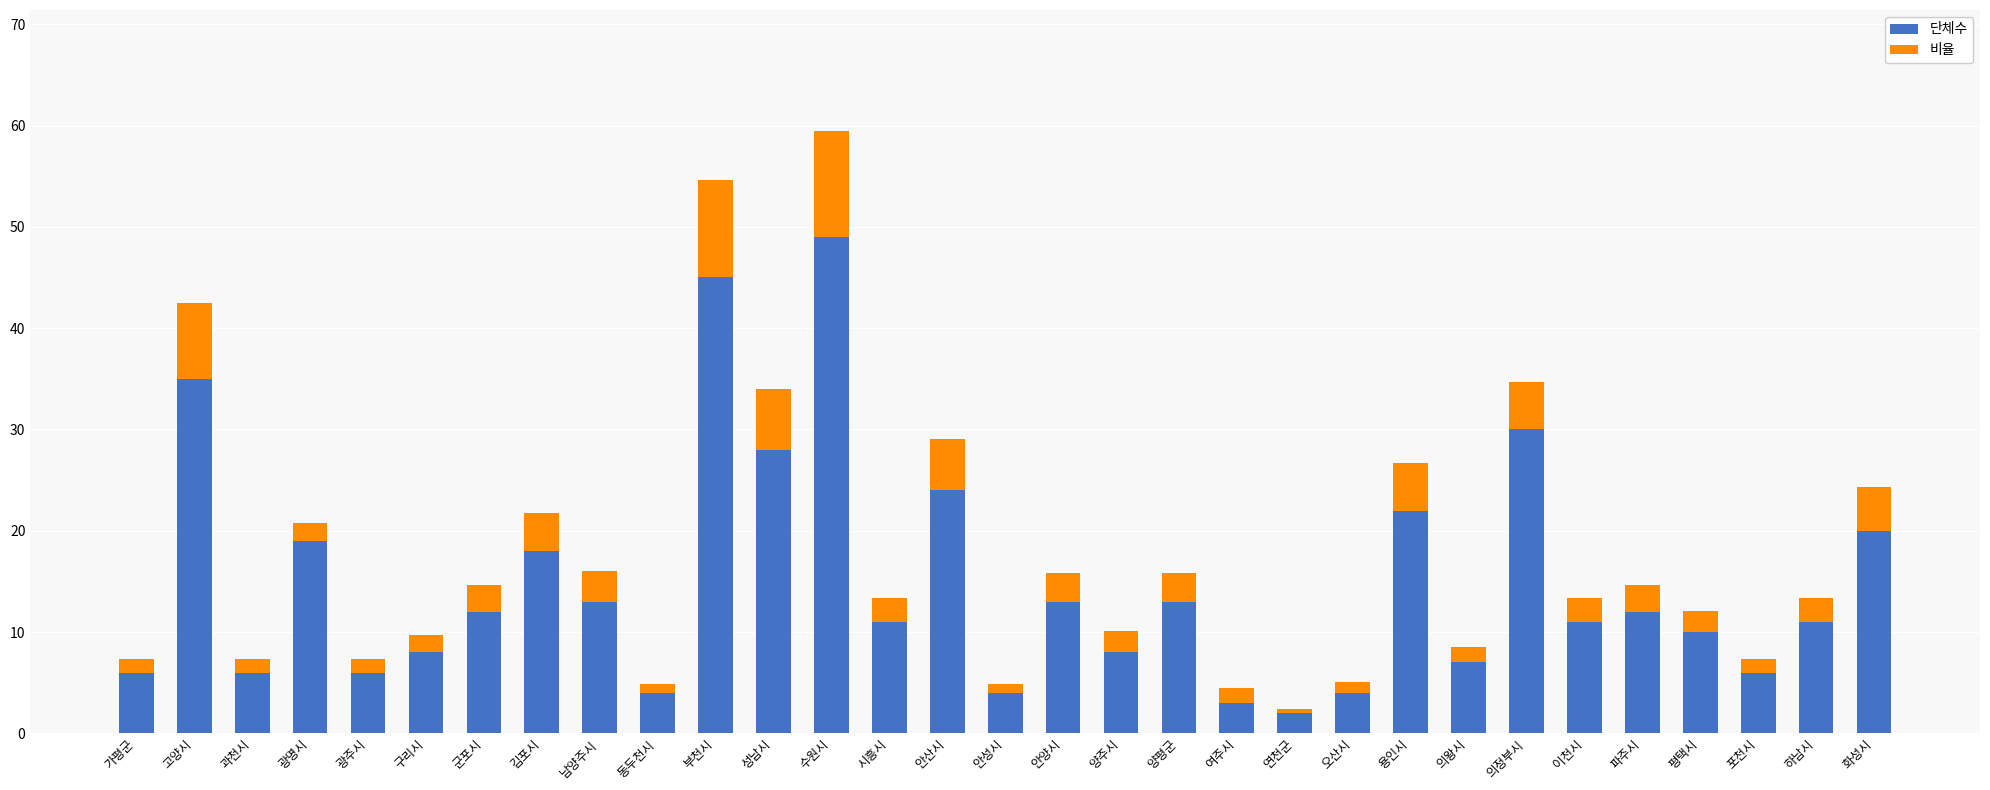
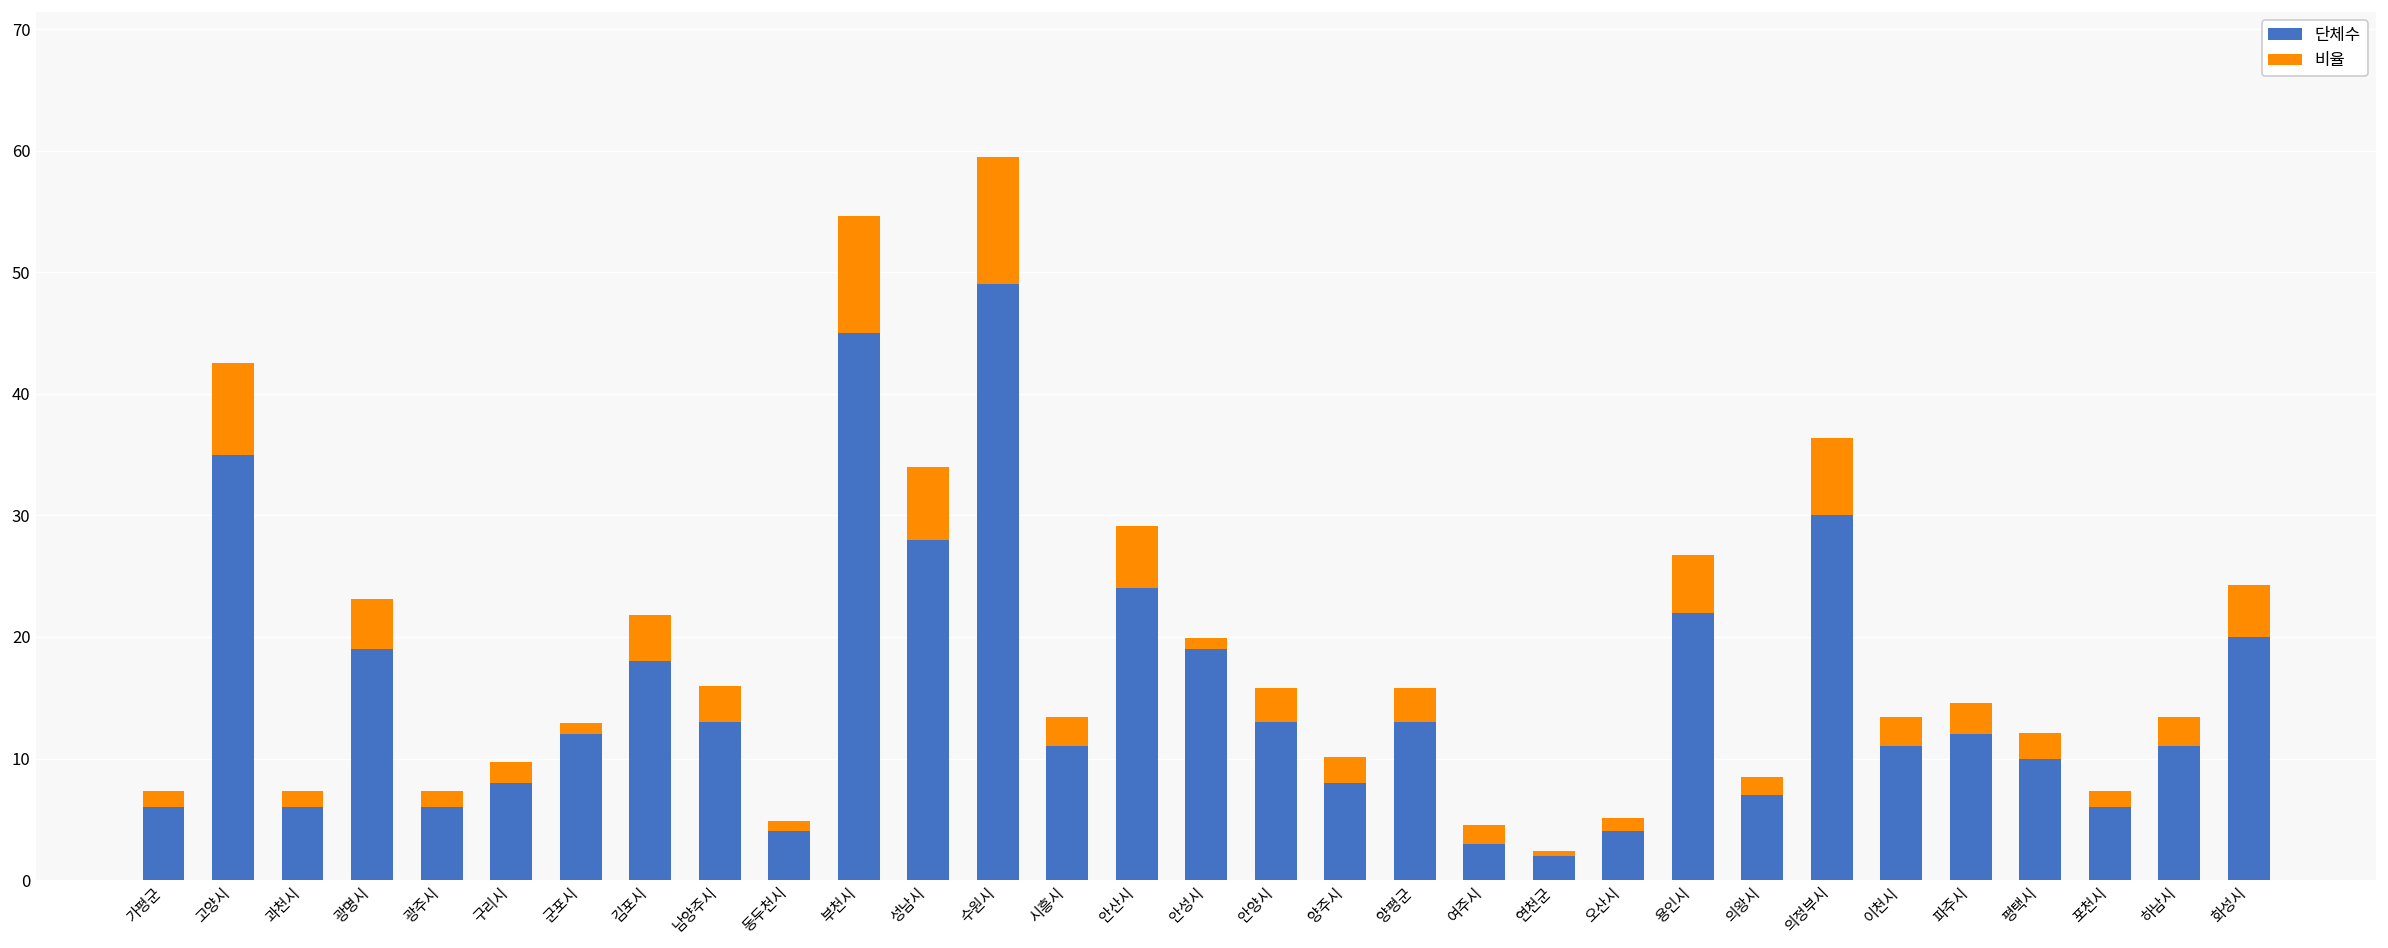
  {
    "단체수": {
      "가평군": 6,
      "고양시": 35,
      "과천시": 6,
      "광명시": 19,
      "광주시": 6,
      "구리시": 8,
      "군포시": 12,
      "김포시": 18,
      "남양주시": 13,
      "동두천시": 4,
      "부천시": 45,
      "성남시": 28,
      "수원시": 49,
      "시흥시": 11,
      "안산시": 24,
-     "안성시": 4,
+     "안성시": 19,
      "안양시": 13,
      "양주시": 8,
      "양평군": 13,
      "여주시": 3,
      "연천군": 2,
      "오산시": 4,
      "용인시": 22,
      "의왕시": 7,
      "의정부시": 30,
      "이천시": 11,
      "파주시": 12,
      "평택시": 10,
      "포천시": 6,
      "하남시": 11,
      "화성시": 20
    },
    "비율": {
      "가평군": 1.3,
      "고양시": 7.5,
      "과천시": 1.3,
-     "광명시": 1.8,
+     "광명시": 4.1,
      "광주시": 1.3,
      "구리시": 1.7,
-     "군포시": 2.6,
+     "군포시": 0.9,
      "김포시": 3.8,
      "남양주시": 3.0,
      "동두천시": 0.9,
      "부천시": 9.6,
      "성남시": 6.0,
      "수원시": 10.5,
      "시흥시": 2.4,
      "안산시": 5.1,
      "안성시": 0.9,
      "안양시": 2.8,
      "양주시": 2.1,
      "양평군": 2.8,
      "여주시": 1.5,
      "연천군": 0.4,
      "오산시": 1.1,
      "용인시": 4.7,
      "의왕시": 1.5,
-     "의정부시": 4.7,
+     "의정부시": 6.4,
      "이천시": 2.4,
      "파주시": 2.6,
      "평택시": 2.1,
      "포천시": 1.3,
      "하남시": 2.4,
      "화성시": 4.3
    }
  }
